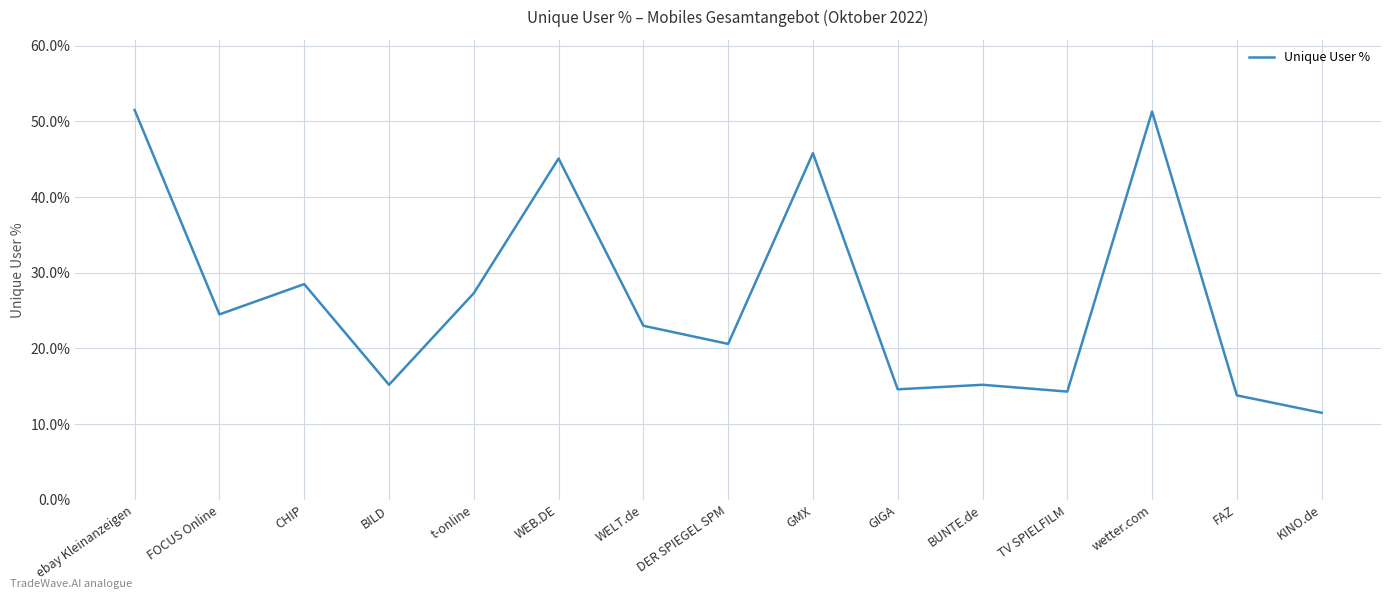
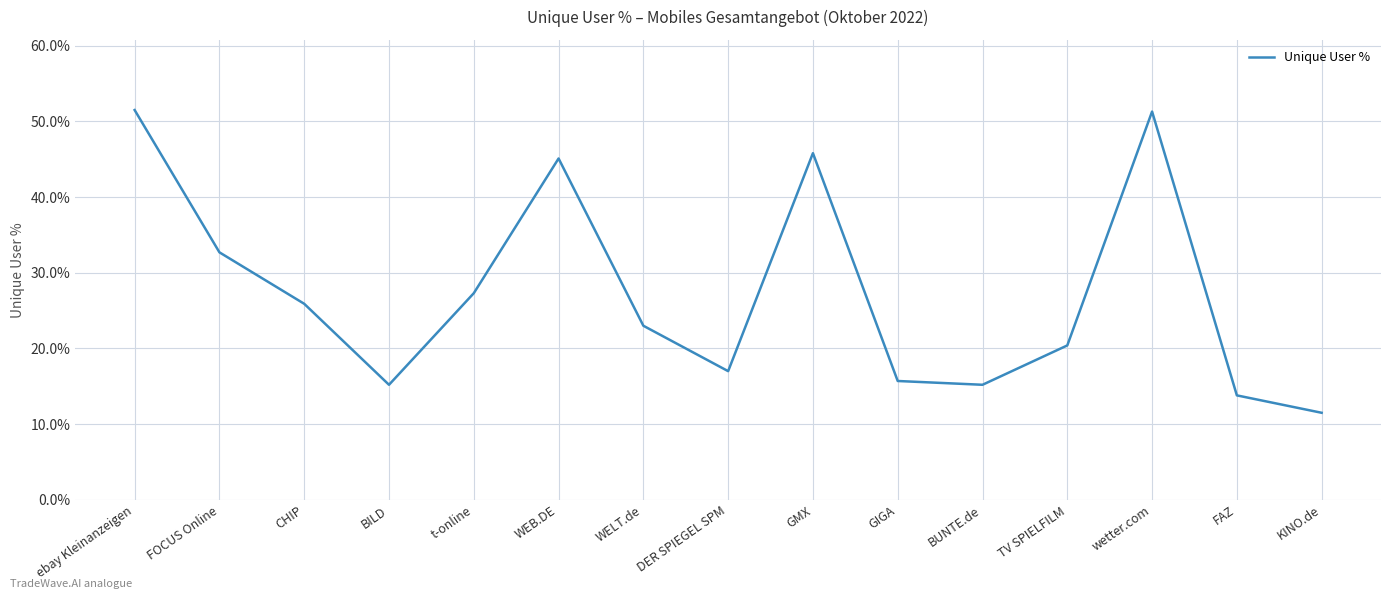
  {
    "ebay Kleinanzeigen": "52%",
-   "FOCUS Online": "25%",
-   "CHIP": "29%",
+   "FOCUS Online": "33%",
+   "CHIP": "26%",
    "BILD": "15%",
    "t-online": "27%",
    "WEB.DE": "45%",
    "WELT.de": "23%",
-   "DER SPIEGEL SPM": "21%",
+   "DER SPIEGEL SPM": "17%",
    "GMX": "46%",
-   "GIGA": "15%",
+   "GIGA": "16%",
    "BUNTE.de": "15%",
-   "TV SPIELFILM": "14%",
+   "TV SPIELFILM": "20%",
    "wetter.com": "51%",
    "FAZ": "14%",
    "KINO.de": "12%"
  }
